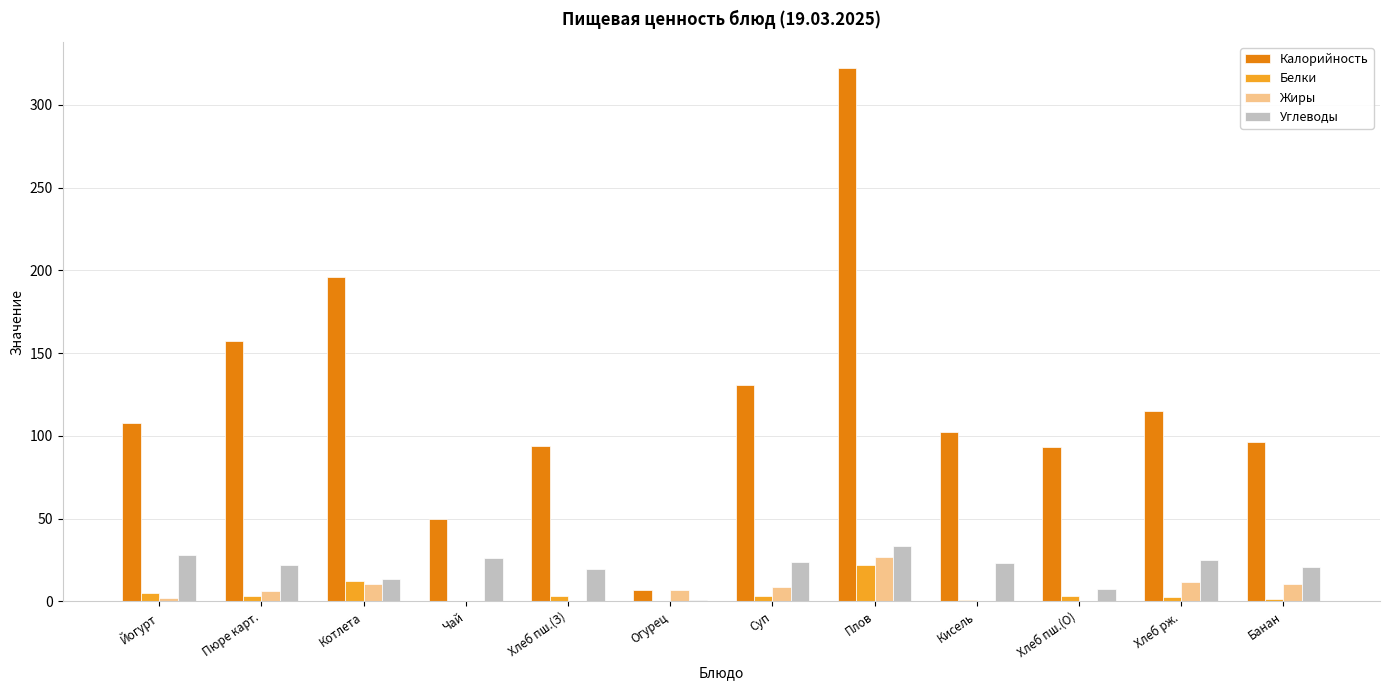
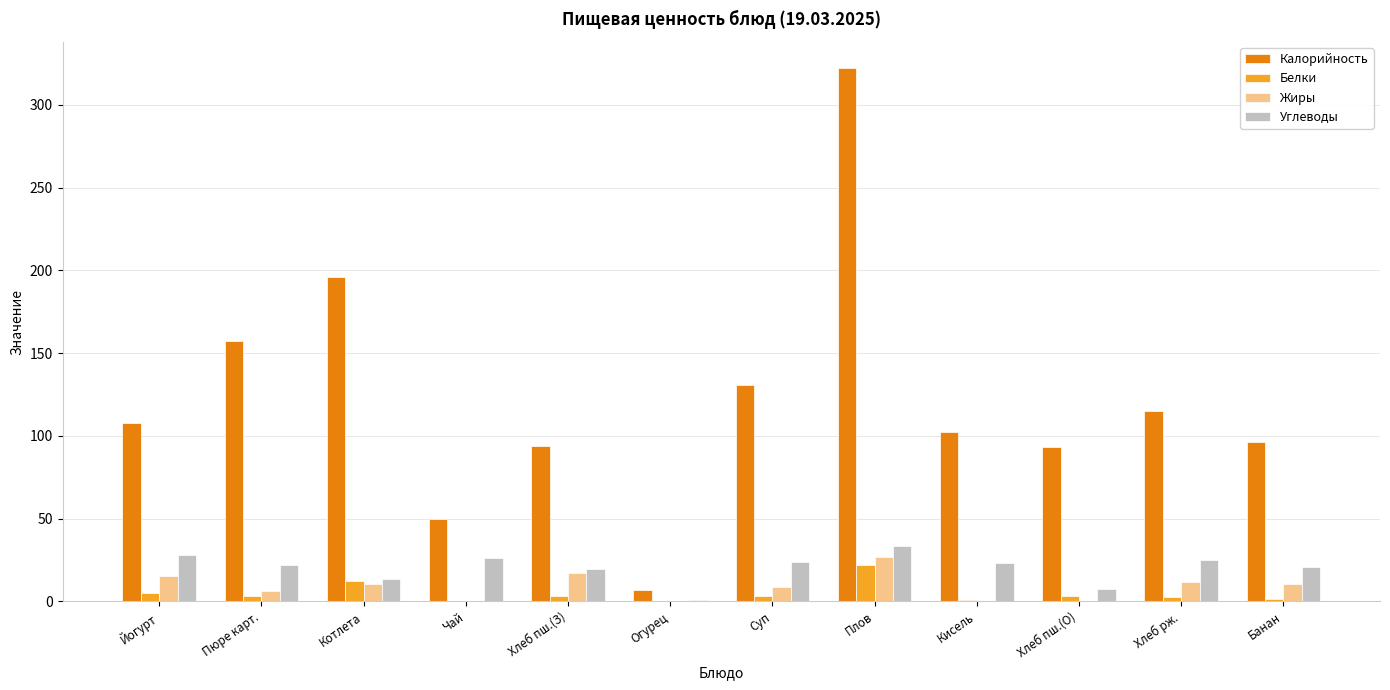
  {
    "Жиры": {
-     "Йогурт": 2,
+     "Йогурт": 15,
      "Пюре карт.": 6,
      "Котлета": 10,
-     "Хлеб пш.(З)": 0,
-     "Огурец": 7,
+     "Хлеб пш.(З)": 17,
+     "Огурец": 0,
      "Суп": 8,
      "Плов": 27,
      "Хлеб рж.": 12,
      "Банан": 11
    },
    "Углеводы": {
      "Йогурт": 28,
      "Пюре карт.": 22,
      "Котлета": 14,
      "Чай": 26,
      "Хлеб пш.(З)": 19,
      "Суп": 24,
      "Плов": 33,
      "Кисель": 23,
      "Хлеб пш.(О)": 7,
      "Хлеб рж.": 25,
      "Банан": 21
    }
  }
